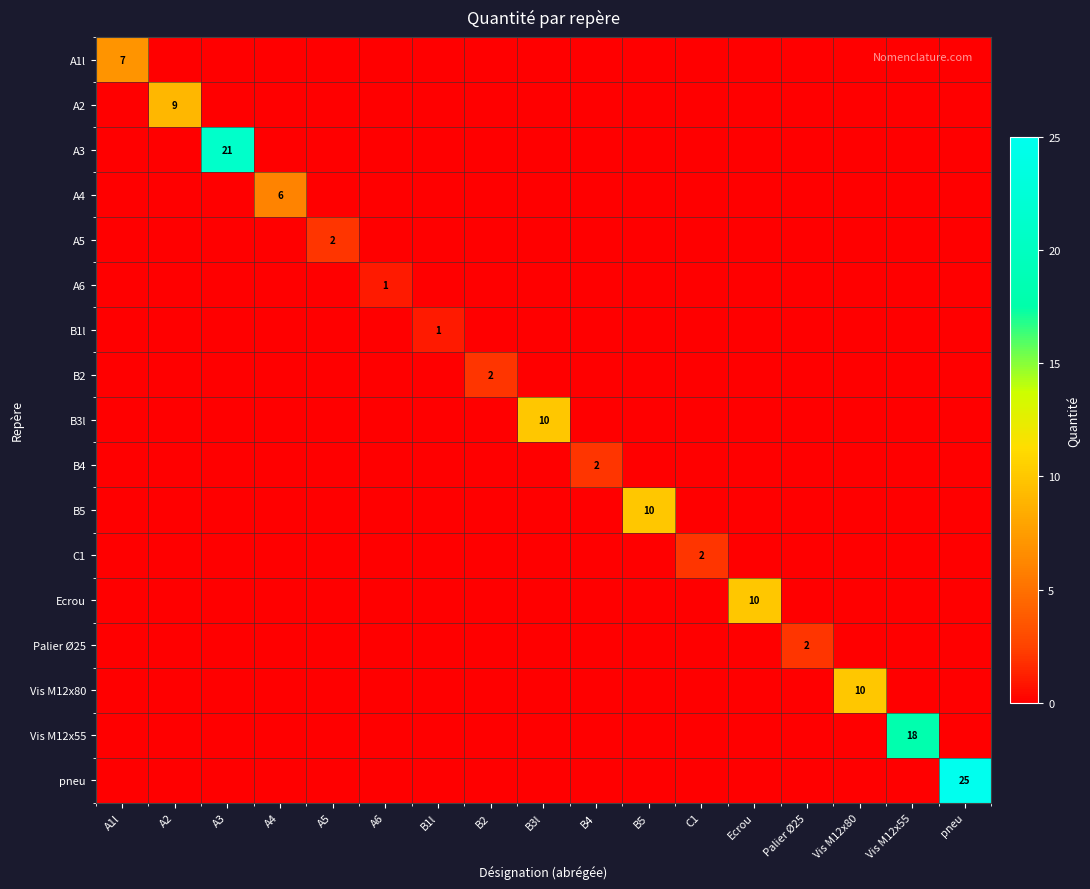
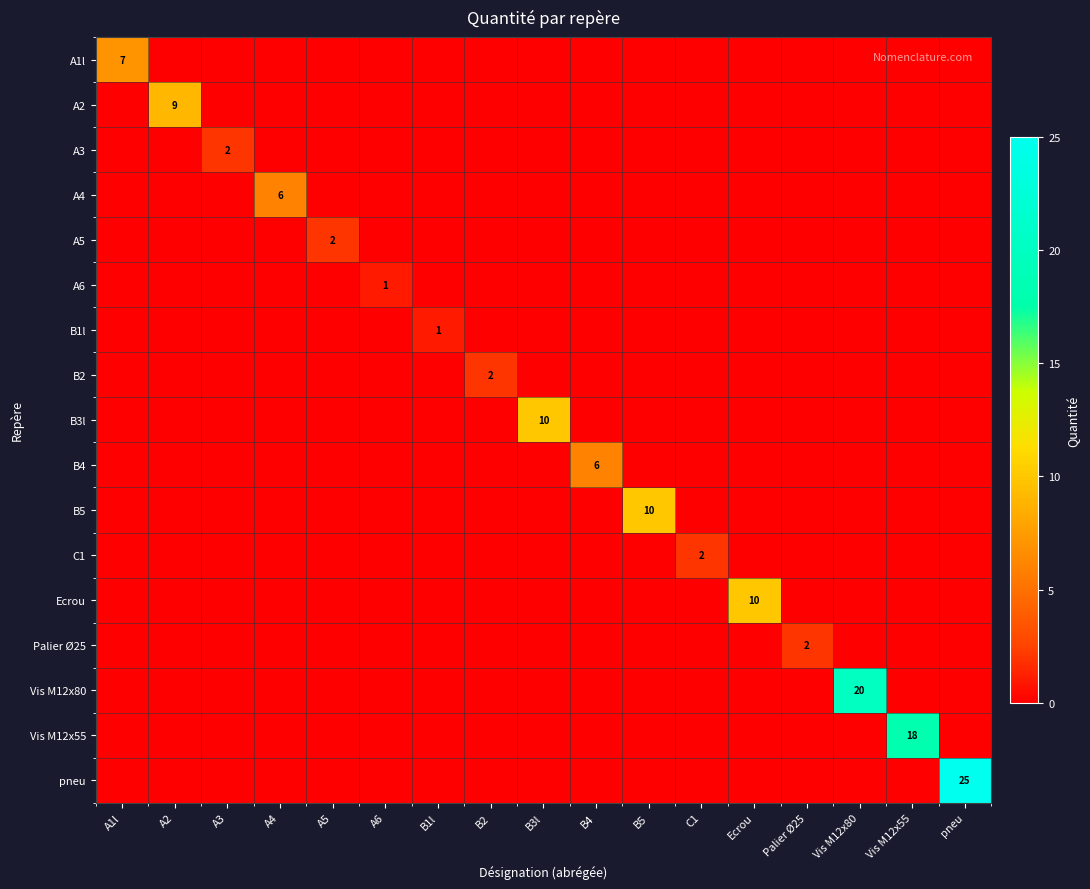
  {
    "A1l": {
      "A1l": 7
    },
    "A2": {
      "A2": 9
    },
    "A3": {
-     "A3": 21
+     "A3": 2
    },
    "A4": {
      "A4": 6
    },
    "A5": {
      "A5": 2
    },
    "A6": {
      "A6": 1
    },
    "B1l": {
      "B1l": 1
    },
    "B2": {
      "B2": 2
    },
    "B3l": {
      "B3l": 10
    },
    "B4": {
-     "B4": 2
+     "B4": 6
    },
    "B5": {
      "B5": 10
    },
    "C1": {
      "C1": 2
    },
    "Ecrou": {
      "Ecrou": 10
    },
    "Palier Ø25": {
      "Palier Ø25": 2
    },
    "Vis M12x80": {
-     "Vis M12x80": 10
+     "Vis M12x80": 20
    },
    "Vis M12x55": {
      "Vis M12x55": 18
    },
    "pneu": {
      "pneu": 25
    }
  }
